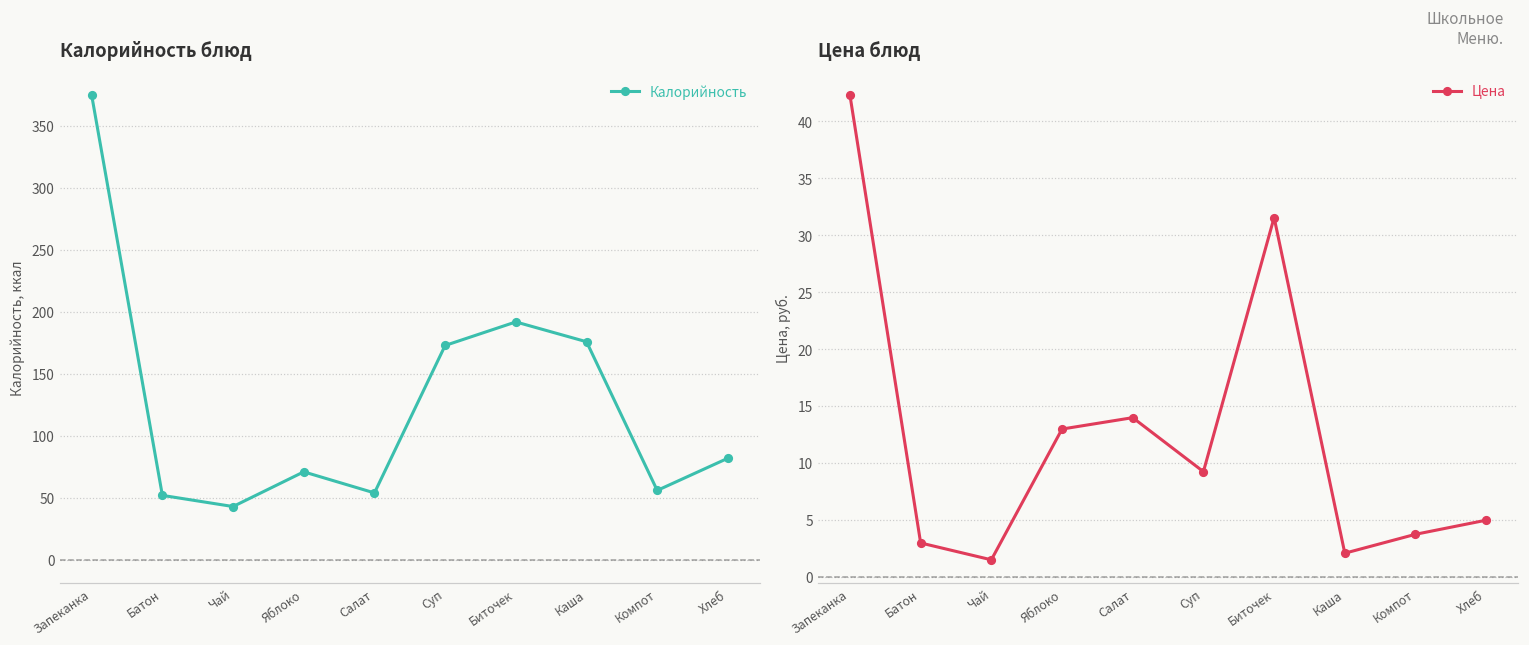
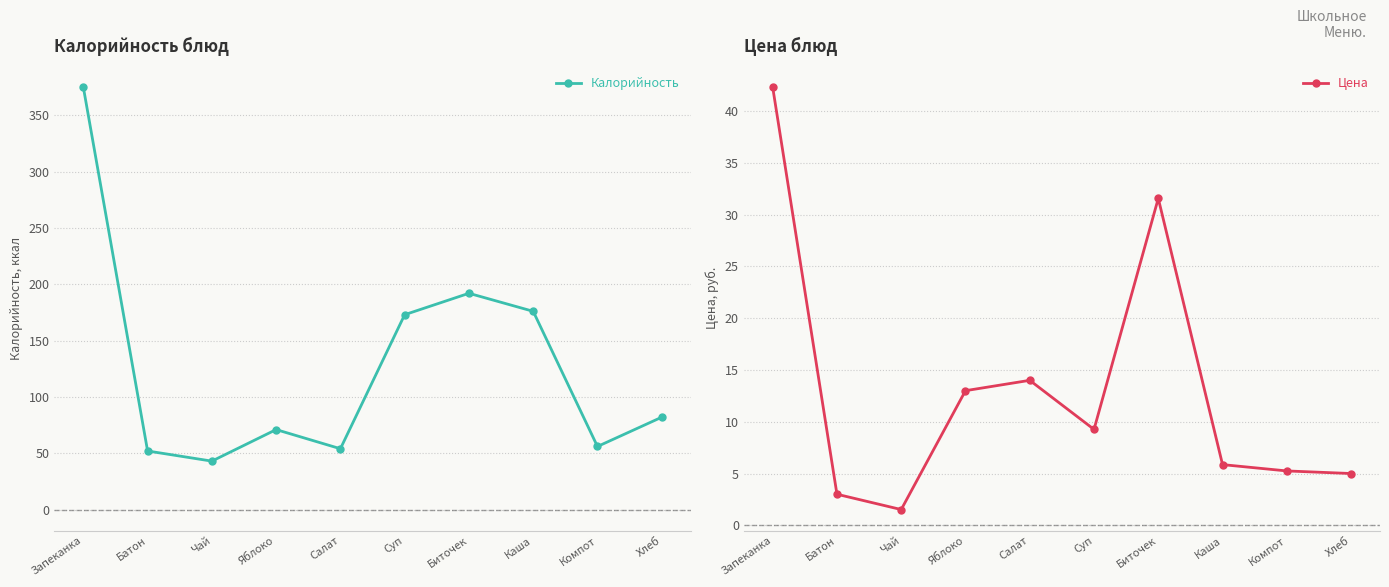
  {
    "Калорийность блюд": {
      "Запеканка": 375,
      "Батон": 52,
      "Чай": 43,
      "Яблоко": 71,
      "Салат": 54,
      "Суп": 173,
      "Биточек": 192,
      "Каша": 176,
      "Компот": 56,
      "Хлеб": 82
    },
    "Цена блюд": {
      "Запеканка": 42.3,
      "Батон": 3.0,
      "Чай": 1.5,
      "Яблоко": 13.0,
      "Салат": 14.0,
      "Суп": 9.3,
      "Биточек": 31.6,
-     "Каша": 2.1,
-     "Компот": 3.8,
+     "Каша": 5.9,
+     "Компот": 5.3,
      "Хлеб": 5.0
    }
  }
